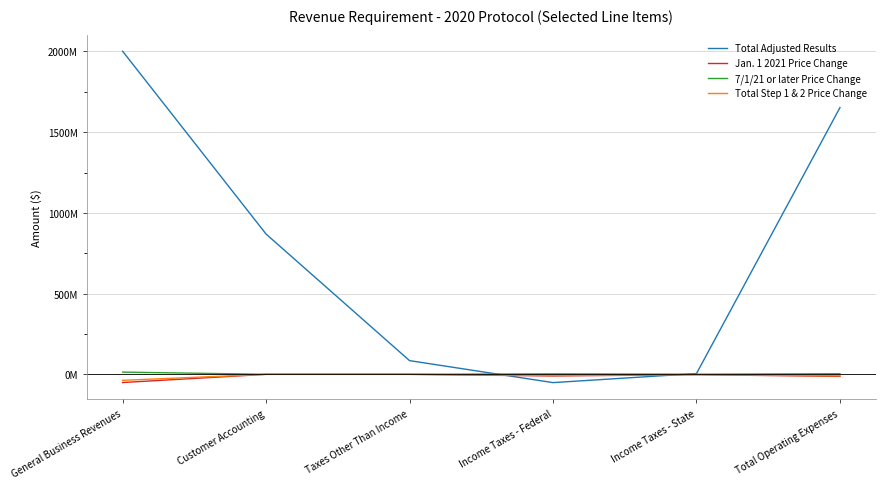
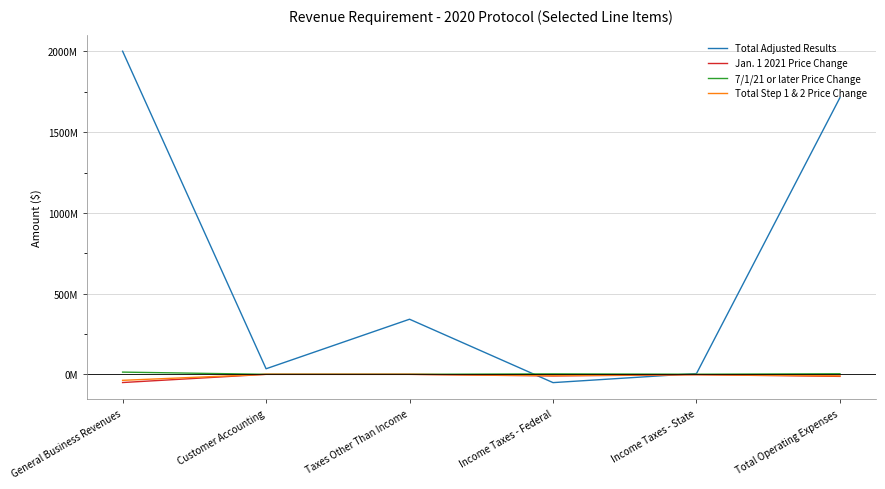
  {
    "Total Adjusted Results": {
      "General Business Revenues": 2000000000,
-     "Customer Accounting": 870000000,
-     "Taxes Other Than Income": 80000000,
+     "Customer Accounting": 30000000,
+     "Taxes Other Than Income": 340000000,
      "Income Taxes - Federal": -50000000,
-     "Total Operating Expenses": 1650000000
+     "Total Operating Expenses": 1710000000
    },
    "7/1/21 or later Price Change": {
      "General Business Revenues": 10000000
    }
  }
